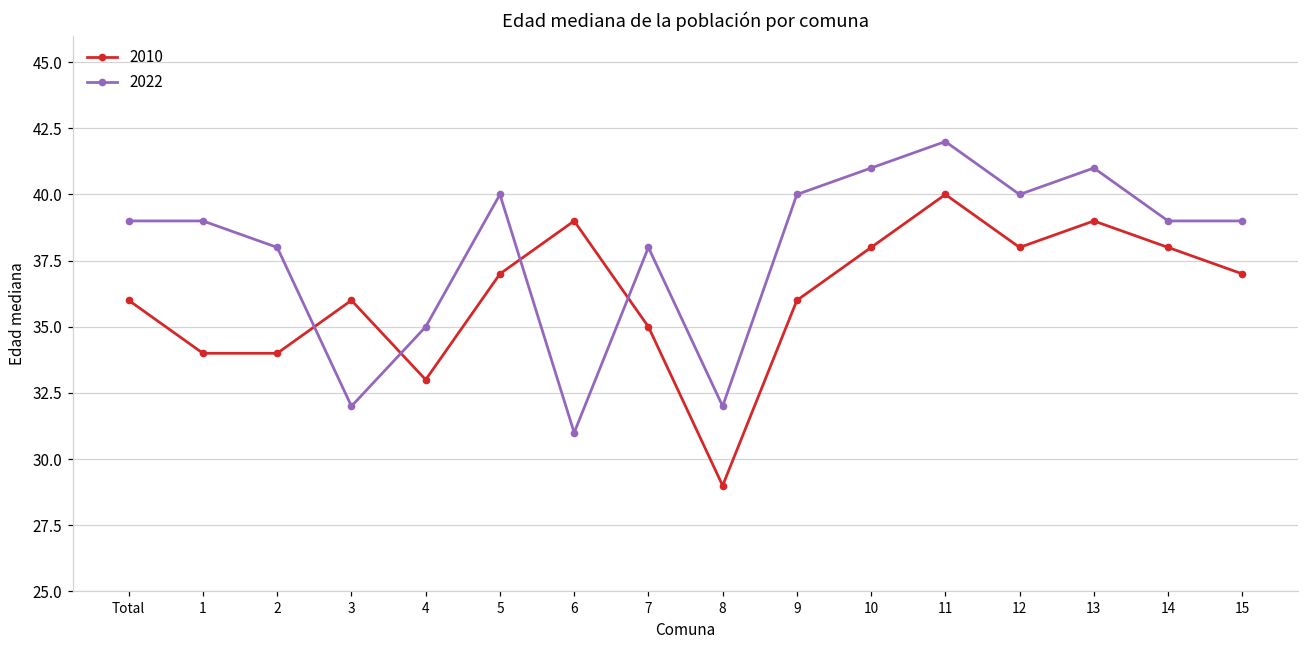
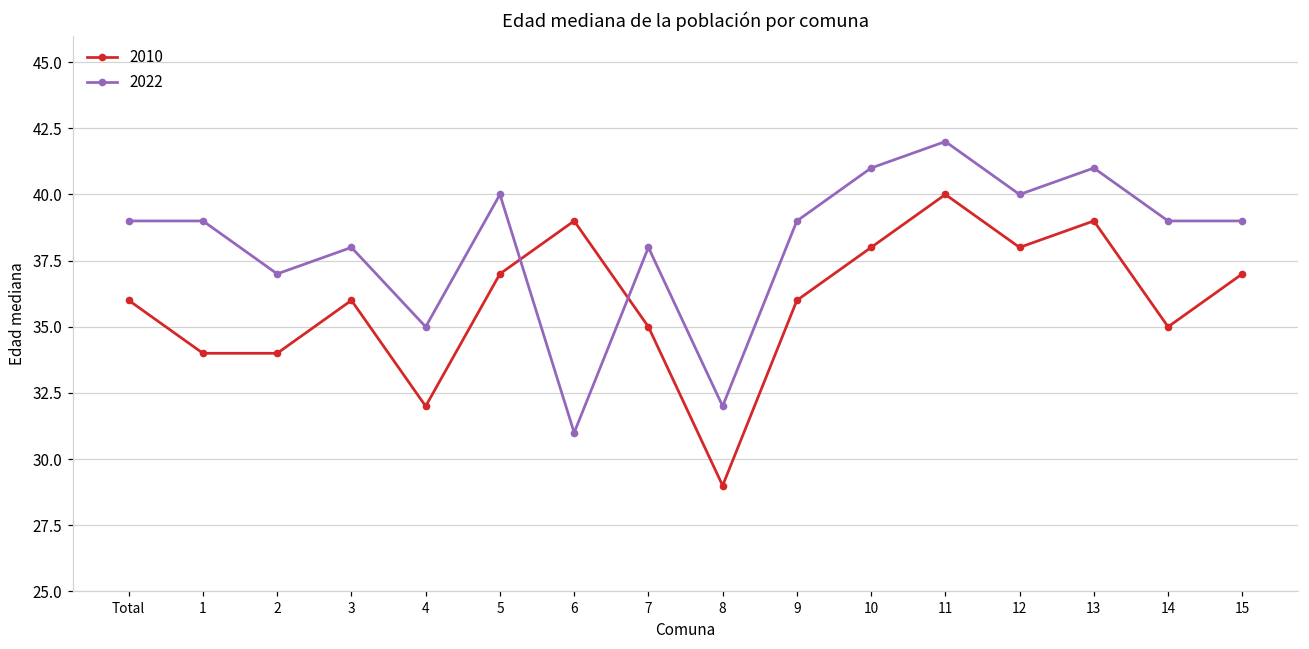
  {
    "2010": {
      "Total": 36,
      "1": 34,
      "2": 34,
      "3": 36,
-     "4": 33,
+     "4": 32,
      "5": 37,
      "6": 39,
      "7": 35,
      "8": 29,
      "9": 36,
      "10": 38,
      "11": 40,
      "12": 38,
      "13": 39,
-     "14": 38,
+     "14": 35,
      "15": 37
    },
    "2022": {
      "Total": 39,
      "1": 39,
-     "2": 38,
-     "3": 32,
+     "2": 37,
+     "3": 38,
      "4": 35,
      "5": 40,
      "6": 31,
      "7": 38,
      "8": 32,
-     "9": 40,
+     "9": 39,
      "10": 41,
      "11": 42,
      "12": 40,
      "13": 41,
      "14": 39,
      "15": 39
    }
  }
